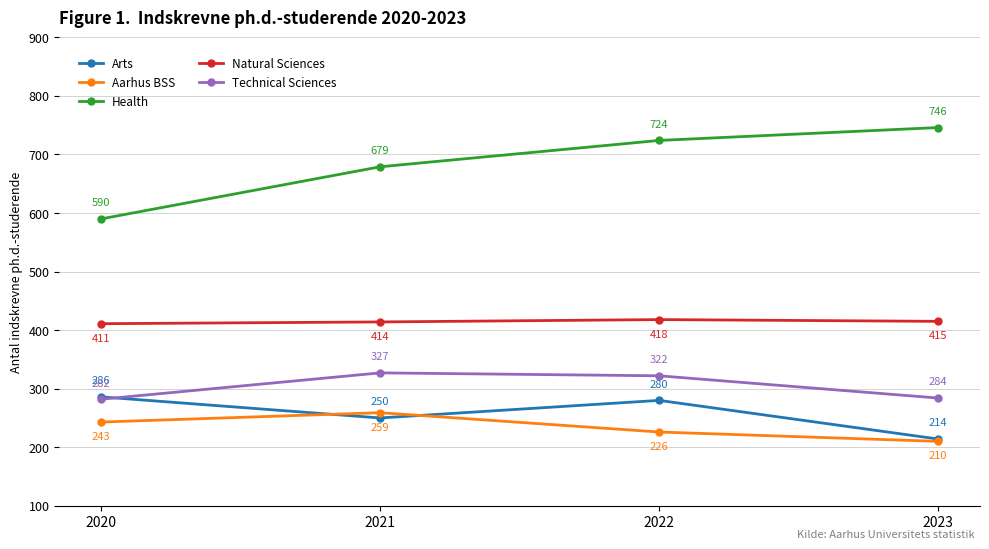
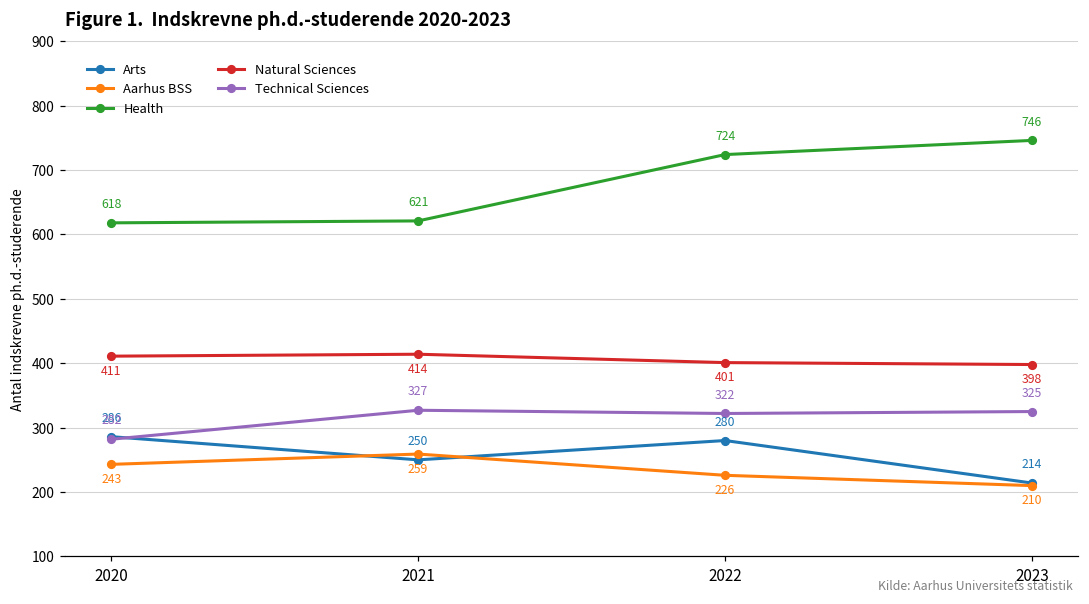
  {
    "Arts": {
      "2021": 250,
      "2022": 280
    },
    "Aarhus BSS": {
      "2020": 243,
      "2021": 259,
      "2022": 226
    },
    "Health": {
-     "2020": 590,
-     "2021": 679,
+     "2020": 618,
+     "2021": 621,
      "2022": 724,
      "2023": 746
    },
    "Natural Sciences": {
      "2020": 411,
      "2021": 414,
-     "2022": 418,
-     "2023": 415
+     "2022": 401,
+     "2023": 398
    },
    "Technical Sciences": {
      "2021": 327,
      "2022": 322,
-     "2023": 284
+     "2023": 325
    }
  }
